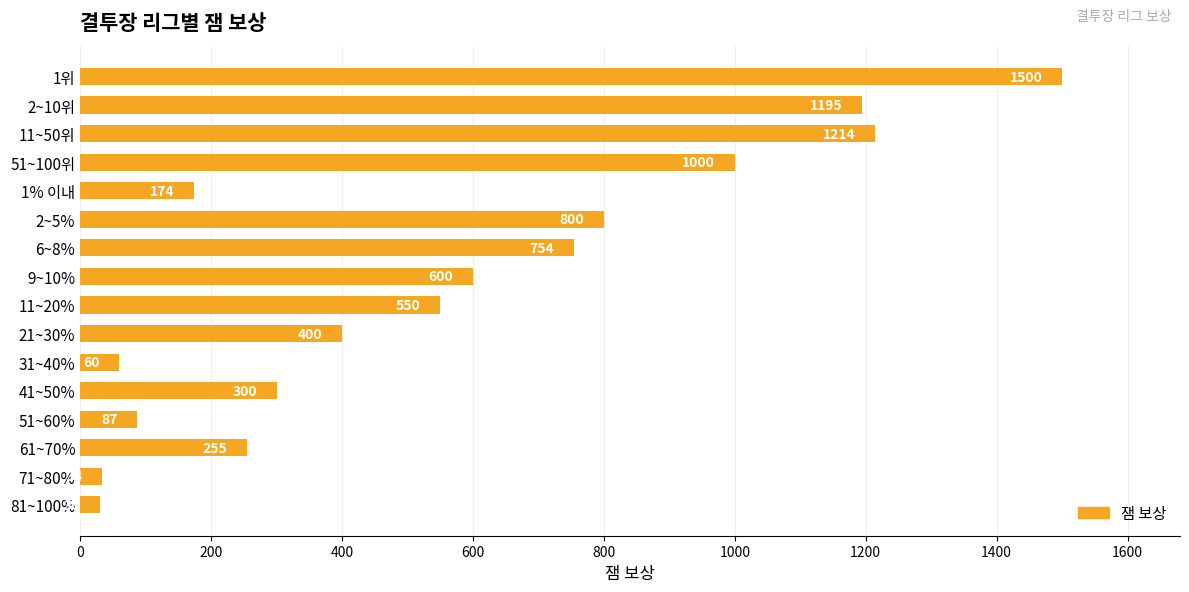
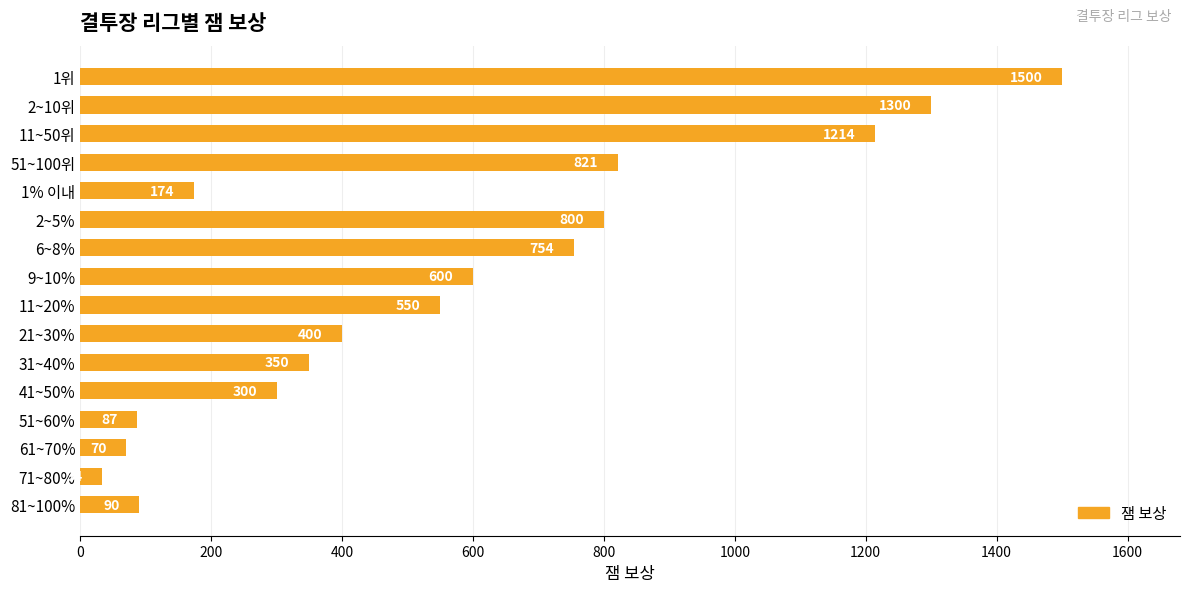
  {
    "1위": 1500,
-   "2~10위": 1195,
+   "2~10위": 1300,
    "11~50위": 1214,
-   "51~100위": 1000,
+   "51~100위": 821,
    "1% 이내": 174,
    "2~5%": 800,
    "6~8%": 754,
    "9~10%": 600,
    "11~20%": 550,
    "21~30%": 400,
-   "31~40%": 60,
+   "31~40%": 350,
    "41~50%": 300,
    "51~60%": 87,
-   "61~70%": 255,
-   "81~100%": 30
+   "61~70%": 70,
+   "81~100%": 90
  }
